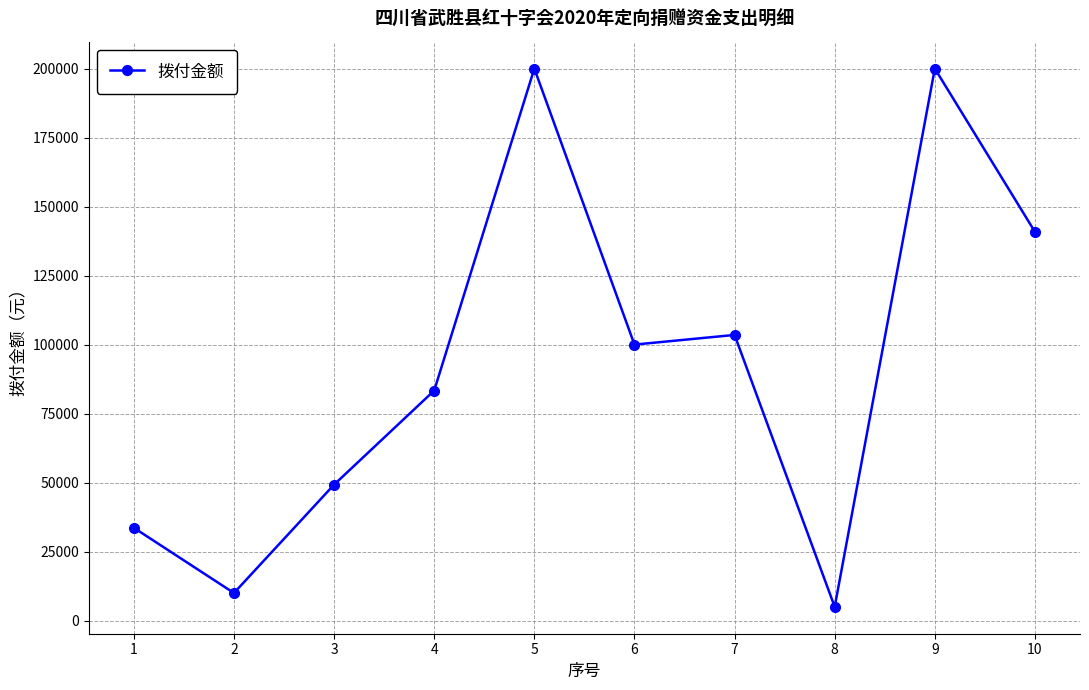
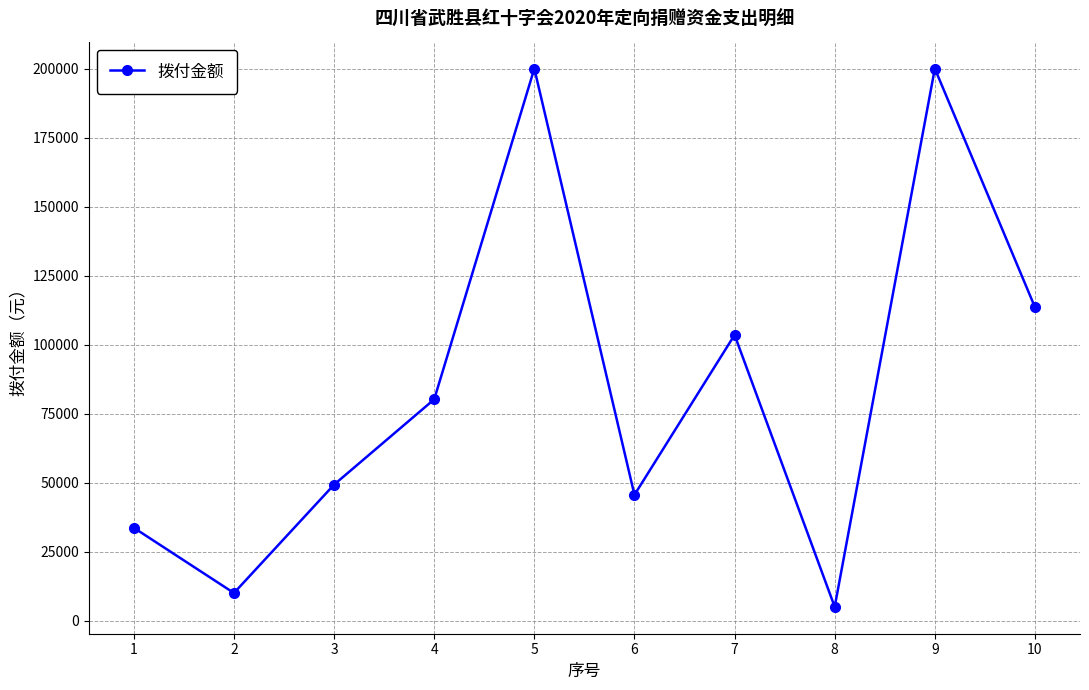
  {
    "1": 34000,
    "2": 10000,
    "3": 49000,
-   "4": 83000,
+   "4": 80000,
    "5": 200000,
-   "6": 100000,
+   "6": 46000,
    "7": 104000,
    "8": 5000,
    "9": 200000,
-   "10": 141000
+   "10": 114000
  }
